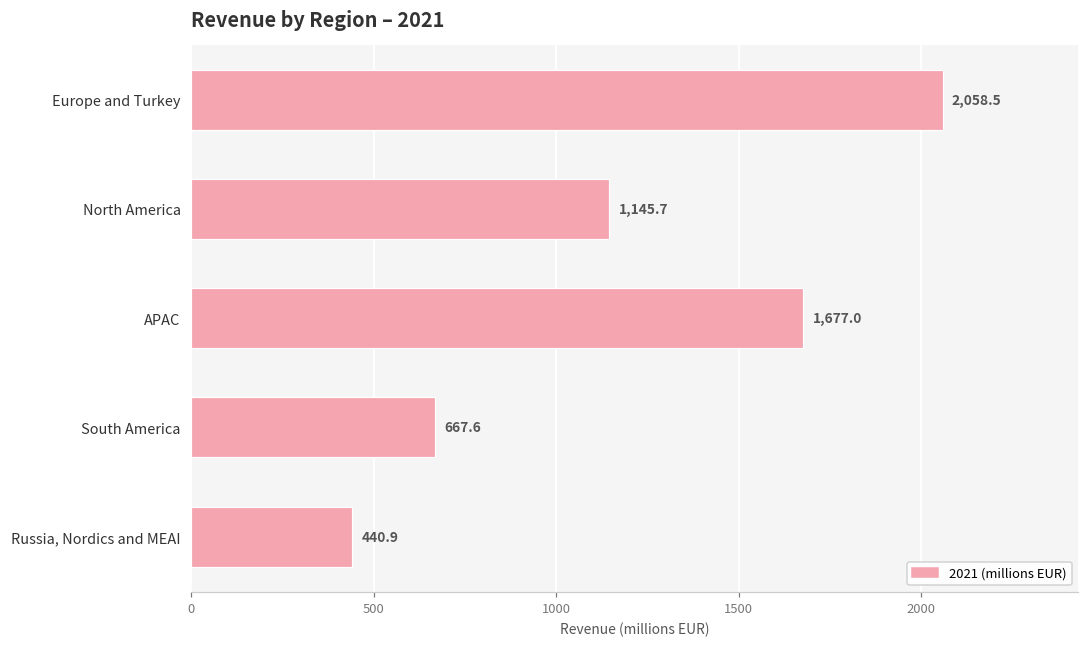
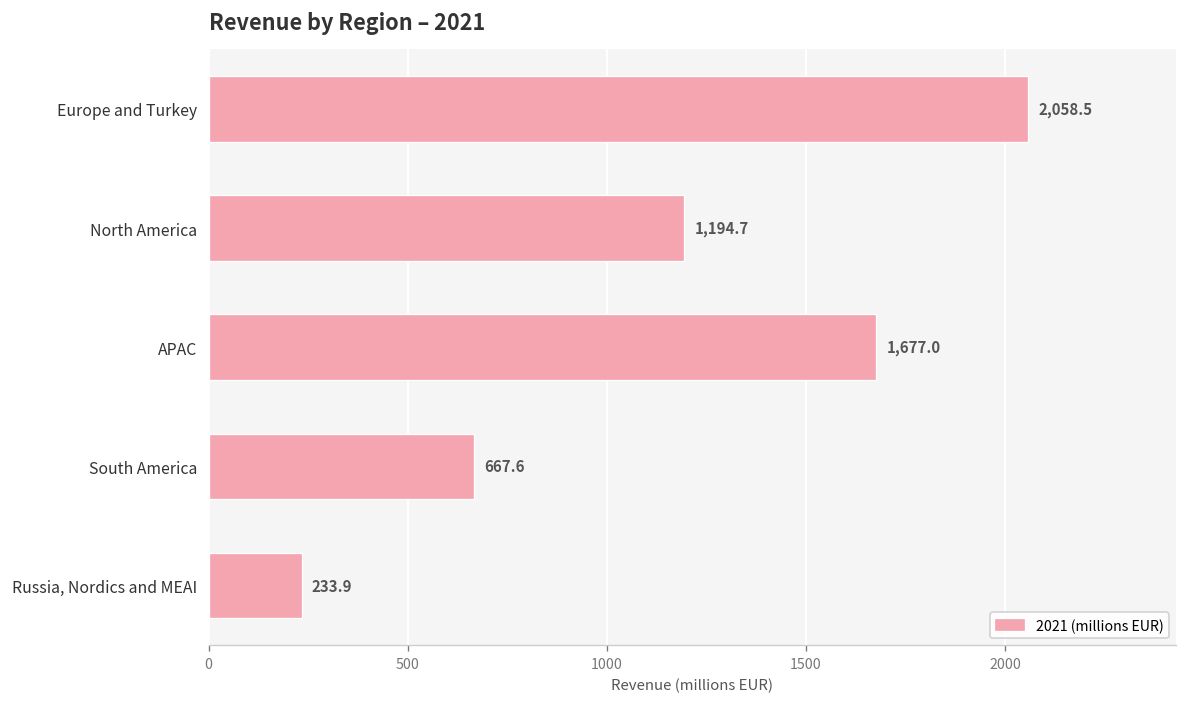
  {
    "Europe and Turkey": "2,058.5",
-   "North America": "1,145.7",
+   "North America": "1,194.7",
    "APAC": "1,677.0",
    "South America": "667.6",
-   "Russia, Nordics and MEAI": "440.9"
+   "Russia, Nordics and MEAI": "233.9"
  }
